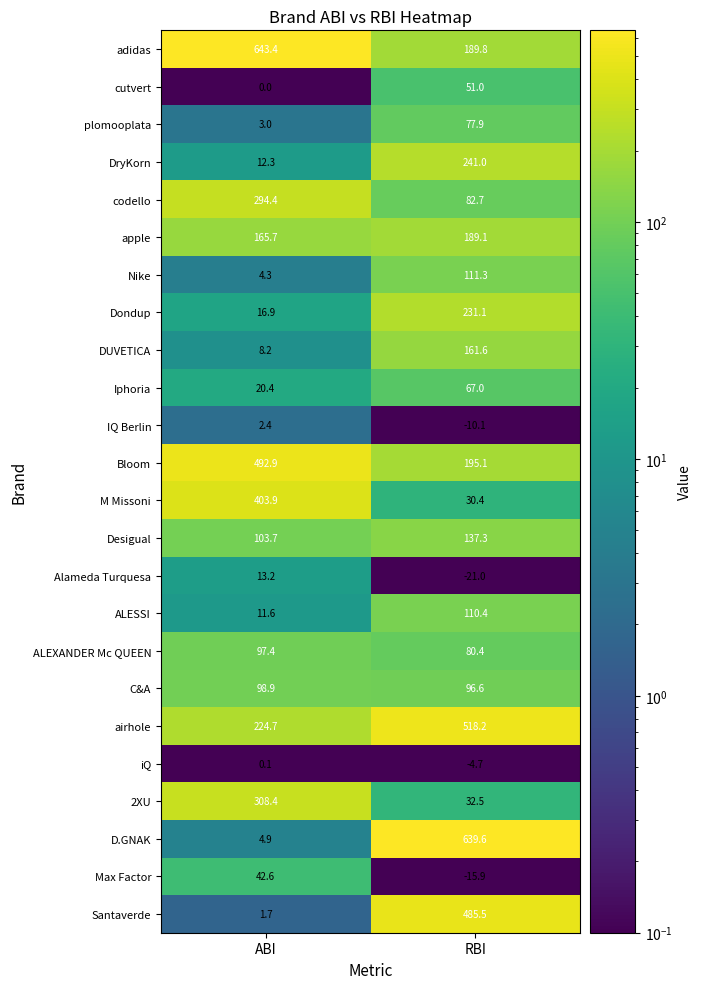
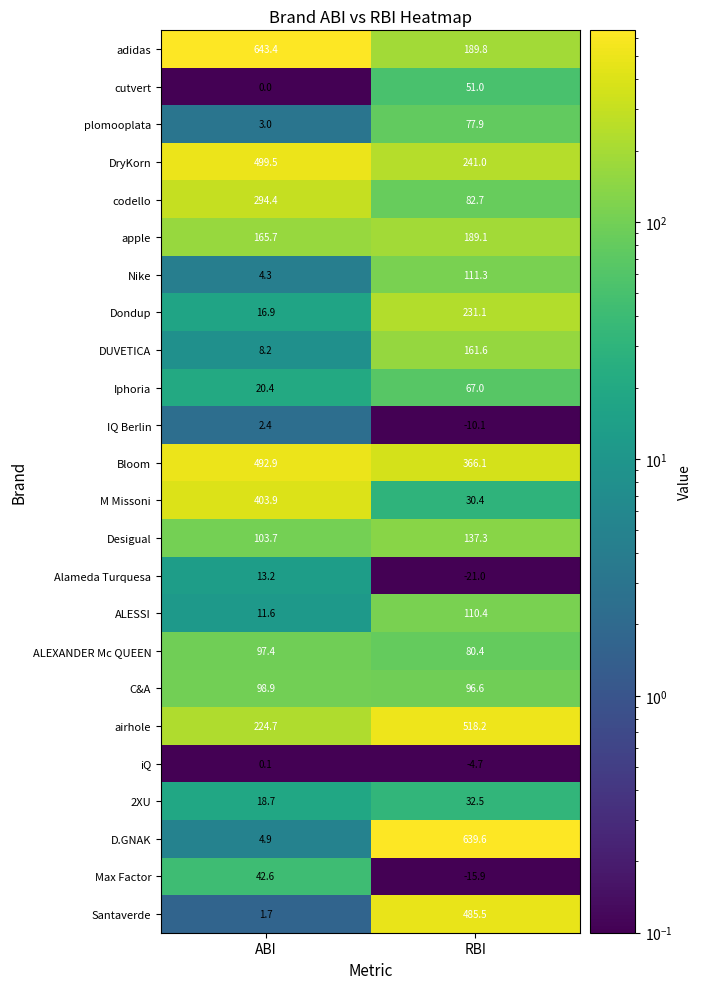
  {
    "adidas": {
      "ABI": 643.4,
      "RBI": 189.8
    },
    "cutvert": {
      "ABI": 0.0,
      "RBI": 51.0
    },
    "plomooplata": {
      "ABI": 3.0,
      "RBI": 77.9
    },
    "DryKorn": {
-     "ABI": 12.3,
+     "ABI": 499.5,
      "RBI": 241.0
    },
    "codello": {
      "ABI": 294.4,
      "RBI": 82.7
    },
    "apple": {
      "ABI": 165.7,
      "RBI": 189.1
    },
    "Nike": {
      "ABI": 4.3,
      "RBI": 111.3
    },
    "Dondup": {
      "ABI": 16.9,
      "RBI": 231.1
    },
    "DUVETICA": {
      "ABI": 8.2,
      "RBI": 161.6
    },
    "Iphoria": {
      "ABI": 20.4,
      "RBI": 67.0
    },
    "IQ Berlin": {
      "ABI": 2.4,
      "RBI": -10.1
    },
    "Bloom": {
      "ABI": 492.9,
-     "RBI": 195.1
+     "RBI": 366.1
    },
    "M Missoni": {
      "ABI": 403.9,
      "RBI": 30.4
    },
    "Desigual": {
      "ABI": 103.7,
      "RBI": 137.3
    },
    "Alameda Turquesa": {
      "ABI": 13.2,
      "RBI": -21.0
    },
    "ALESSI": {
      "ABI": 11.6,
      "RBI": 110.4
    },
    "ALEXANDER Mc QUEEN": {
      "ABI": 97.4,
      "RBI": 80.4
    },
    "C&A": {
      "ABI": 98.9,
      "RBI": 96.6
    },
    "airhole": {
      "ABI": 224.7,
      "RBI": 518.2
    },
    "iQ": {
      "ABI": 0.1,
      "RBI": -4.7
    },
    "2XU": {
-     "ABI": 308.4,
+     "ABI": 18.7,
      "RBI": 32.5
    },
    "D.GNAK": {
      "ABI": 4.9,
      "RBI": 639.6
    },
    "Max Factor": {
      "ABI": 42.6,
      "RBI": -15.9
    },
    "Santaverde": {
      "ABI": 1.7,
      "RBI": 485.5
    }
  }
